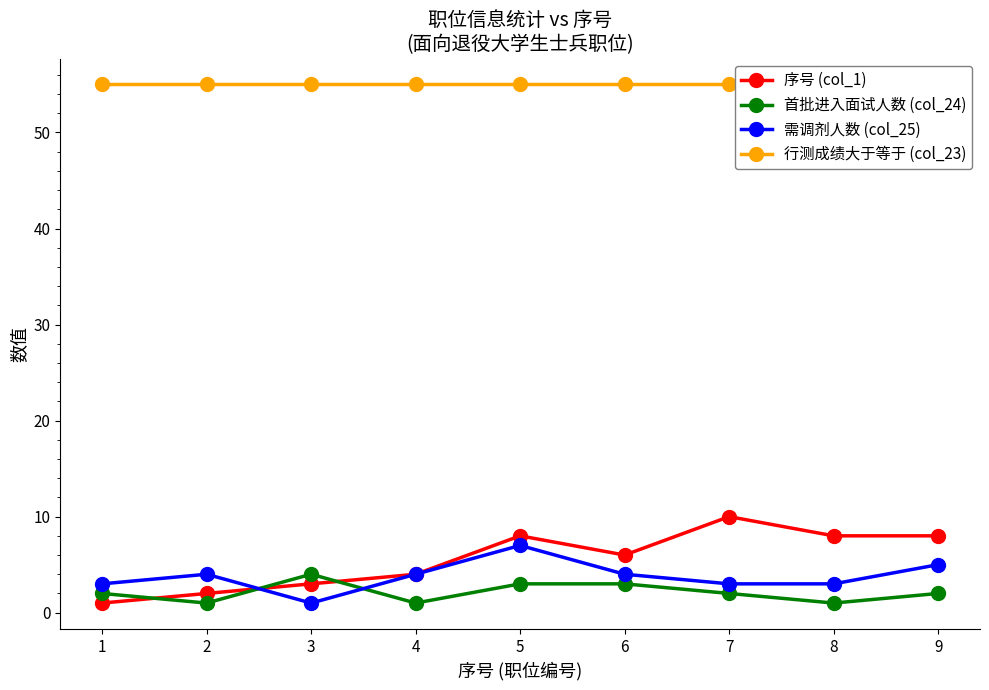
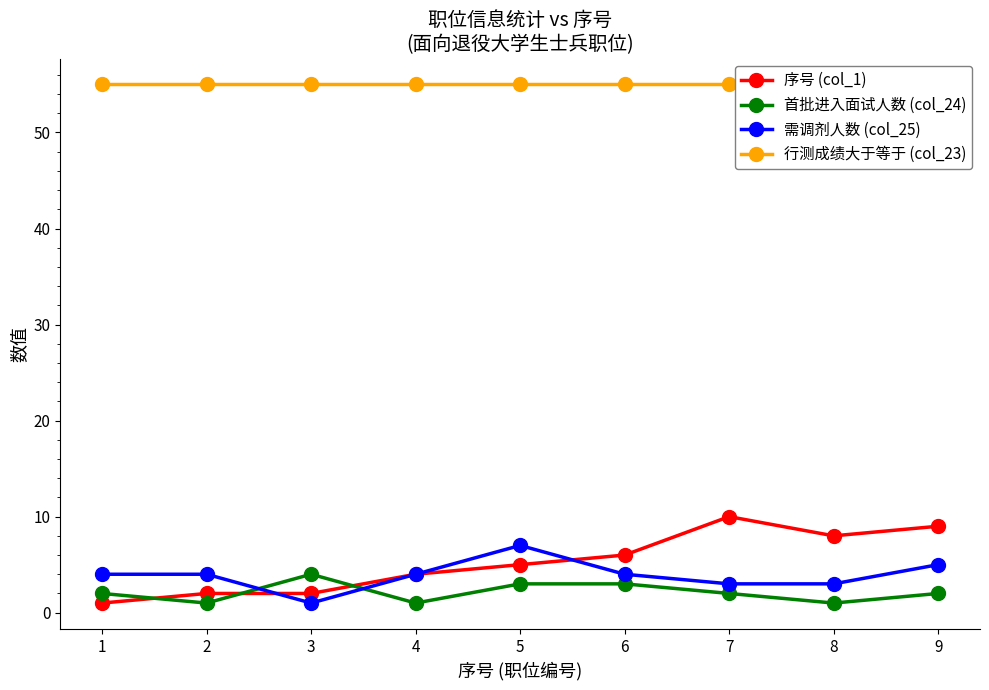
  {
    "序号 (col_1)": {
      "1": 1,
      "2": 2,
-     "3": 3,
-     "5": 8,
+     "3": 2,
+     "5": 5,
      "6": 6,
      "7": 10,
      "8": 8,
-     "9": 8
+     "9": 9
    },
    "首批进入面试人数 (col_24)": {
      "1": 2,
      "2": 1,
      "3": 4,
      "4": 1,
      "5": 3,
      "6": 3,
      "7": 2,
      "8": 1,
      "9": 2
    },
    "需调剂人数 (col_25)": {
-     "1": 3,
+     "1": 4,
      "2": 4,
      "3": 1,
      "5": 7,
      "6": 4,
      "7": 3,
      "8": 3,
      "9": 5
    },
    "行测成绩大于等于 (col_23)": {
      "1": 55,
      "2": 55,
      "3": 55,
      "4": 55,
      "5": 55,
      "6": 55,
      "7": 55
    }
  }
